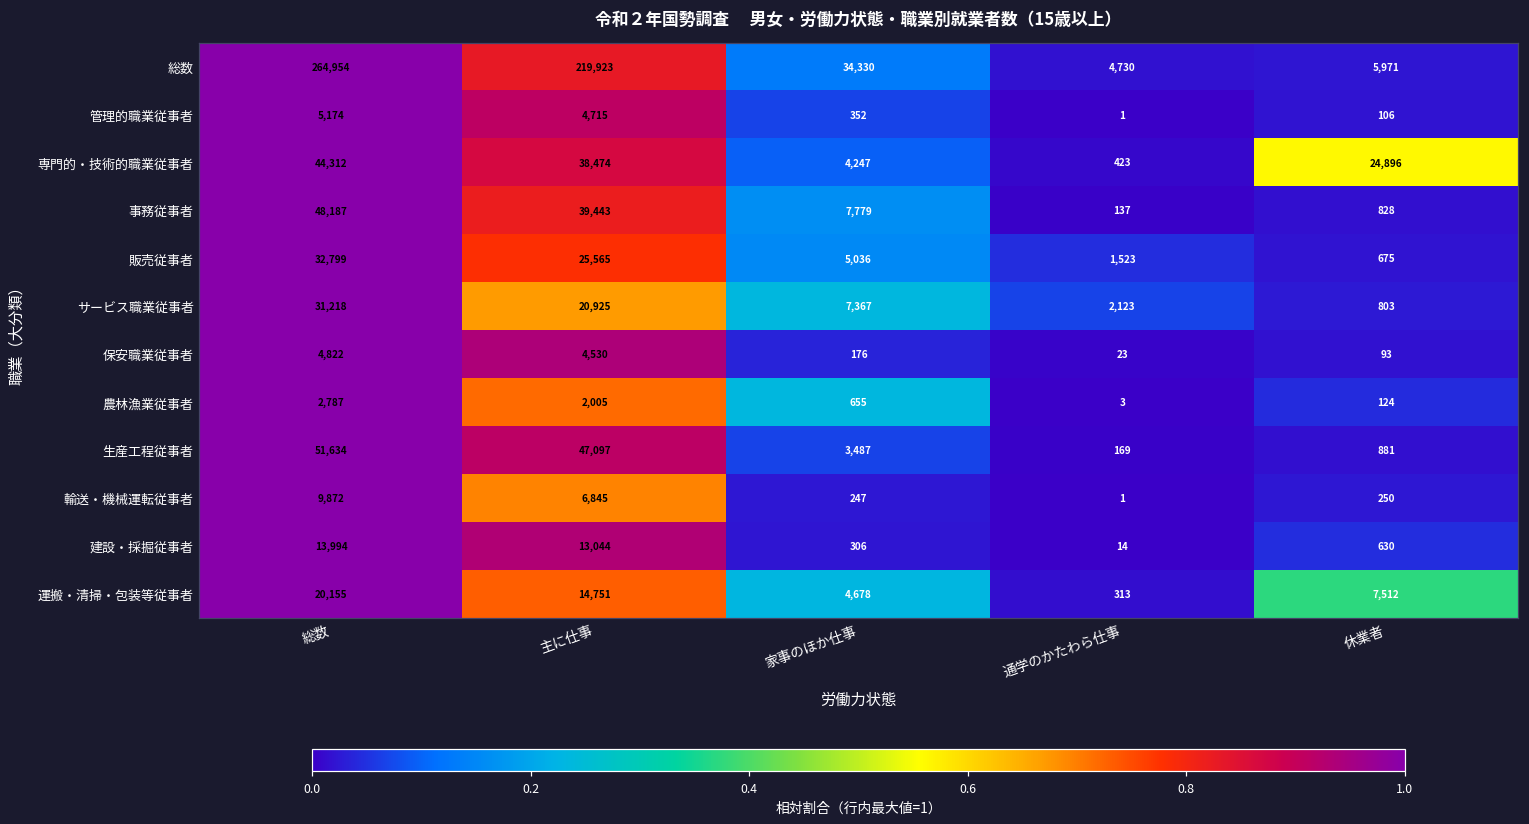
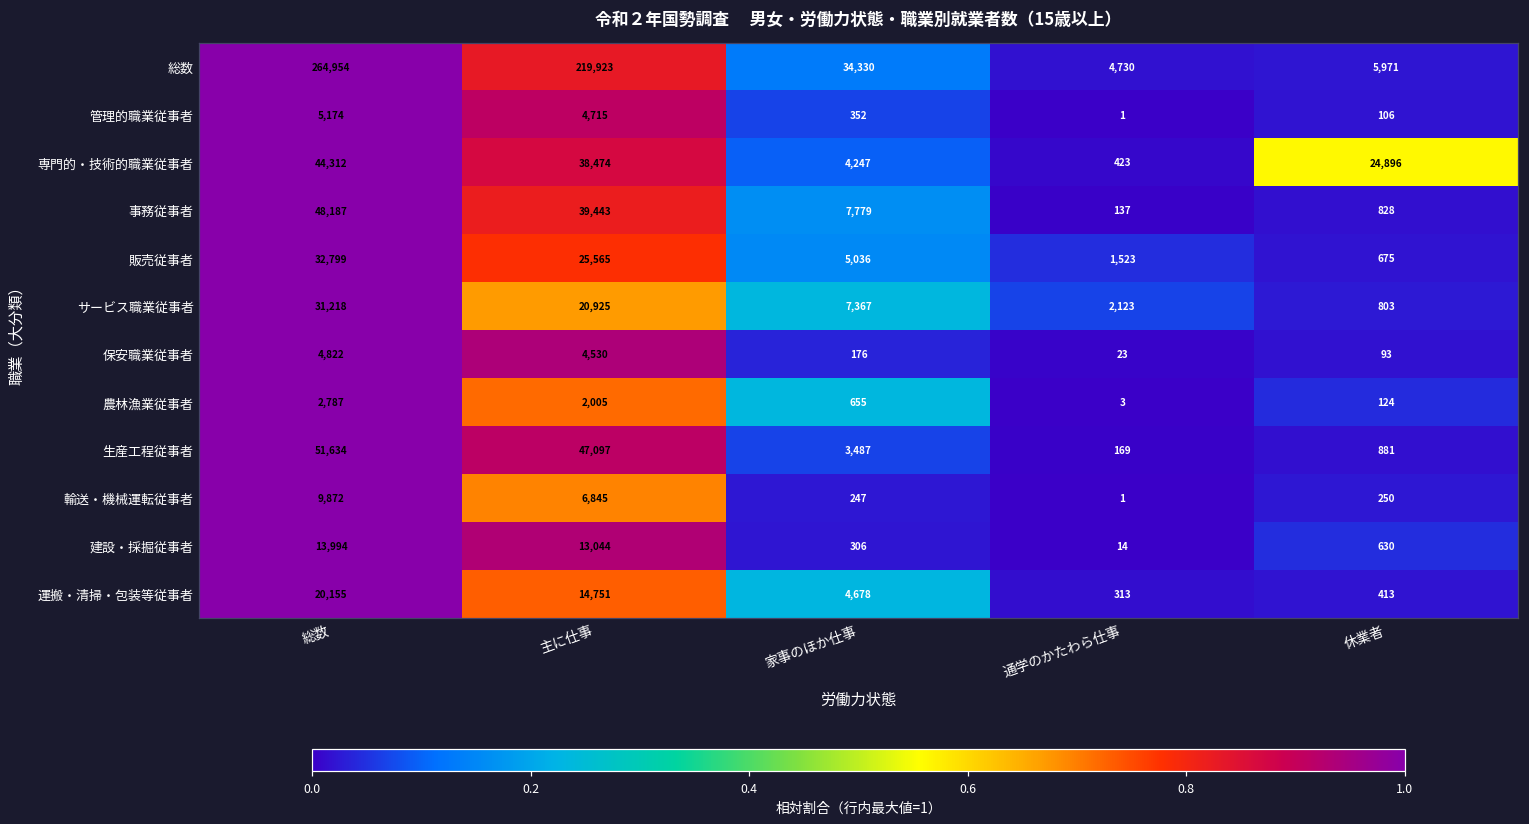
  {
    "総数": {
      "総数": "264,954",
      "主に仕事": "219,923",
      "家事のほか仕事": "34,330",
      "通学のかたわら仕事": "4,730",
      "休業者": "5,971"
    },
    "管理的職業従事者": {
      "総数": "5,174",
      "主に仕事": "4,715",
      "家事のほか仕事": "352",
      "通学のかたわら仕事": "1",
      "休業者": "106"
    },
    "専門的・技術的職業従事者": {
      "総数": "44,312",
      "主に仕事": "38,474",
      "家事のほか仕事": "4,247",
      "通学のかたわら仕事": "423",
      "休業者": "24,896"
    },
    "事務従事者": {
      "総数": "48,187",
      "主に仕事": "39,443",
      "家事のほか仕事": "7,779",
      "通学のかたわら仕事": "137",
      "休業者": "828"
    },
    "販売従事者": {
      "総数": "32,799",
      "主に仕事": "25,565",
      "家事のほか仕事": "5,036",
      "通学のかたわら仕事": "1,523",
      "休業者": "675"
    },
    "サービス職業従事者": {
      "総数": "31,218",
      "主に仕事": "20,925",
      "家事のほか仕事": "7,367",
      "通学のかたわら仕事": "2,123",
      "休業者": "803"
    },
    "保安職業従事者": {
      "総数": "4,822",
      "主に仕事": "4,530",
      "家事のほか仕事": "176",
      "通学のかたわら仕事": "23",
      "休業者": "93"
    },
    "農林漁業従事者": {
      "総数": "2,787",
      "主に仕事": "2,005",
      "家事のほか仕事": "655",
      "通学のかたわら仕事": "3",
      "休業者": "124"
    },
    "生産工程従事者": {
      "総数": "51,634",
      "主に仕事": "47,097",
      "家事のほか仕事": "3,487",
      "通学のかたわら仕事": "169",
      "休業者": "881"
    },
    "輸送・機械運転従事者": {
      "総数": "9,872",
      "主に仕事": "6,845",
      "家事のほか仕事": "247",
      "通学のかたわら仕事": "1",
      "休業者": "250"
    },
    "建設・採掘従事者": {
      "総数": "13,994",
      "主に仕事": "13,044",
      "家事のほか仕事": "306",
      "通学のかたわら仕事": "14",
      "休業者": "630"
    },
    "運搬・清掃・包装等従事者": {
      "総数": "20,155",
      "主に仕事": "14,751",
      "家事のほか仕事": "4,678",
      "通学のかたわら仕事": "313",
-     "休業者": "7,512"
+     "休業者": "413"
    }
  }
